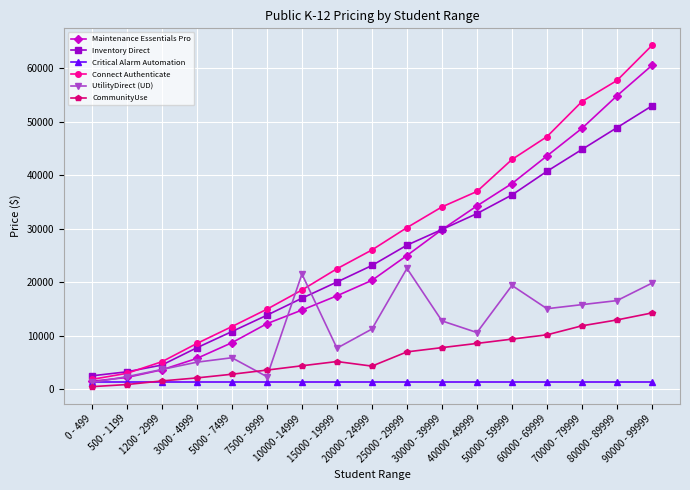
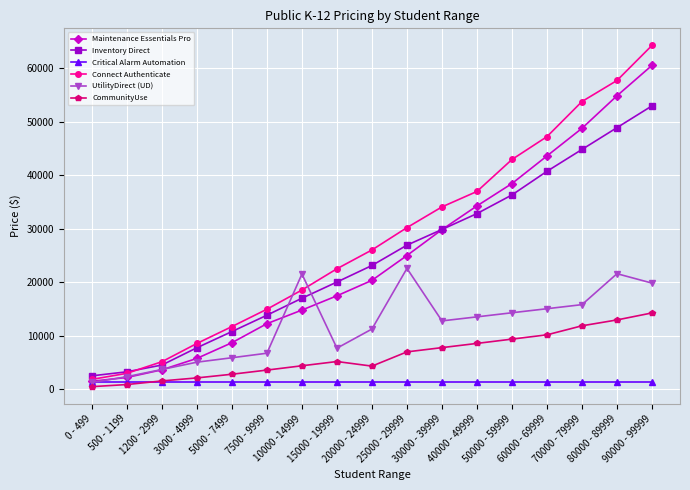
  {
    "Critical Alarm Automation": {
      "3000 - 4999": 1000,
      "5000 - 7499": 1000,
      "7500 - 9999": 1000,
      "10000 -14999": 1000,
      "15000 - 19999": 1000,
      "20000 - 24999": 1000,
      "25000 - 29999": 1000,
      "30000 - 39999": 1000,
      "40000 - 49999": 1000,
      "50000 - 59999": 1000,
      "60000 - 69999": 1000,
      "70000 - 79999": 1000,
      "80000 - 89999": 1000,
      "90000 - 99999": 1000
    },
    "UtilityDirect (UD)": {
      "3000 - 4999": 5000,
      "5000 - 7499": 6000,
-     "7500 - 9999": 2000,
+     "7500 - 9999": 7000,
      "10000 -14999": 22000,
      "15000 - 19999": 8000,
      "20000 - 24999": 11000,
      "25000 - 29999": 23000,
      "30000 - 39999": 13000,
-     "40000 - 49999": 11000,
-     "50000 - 59999": 19000,
+     "40000 - 49999": 14000,
+     "50000 - 59999": 14000,
      "60000 - 69999": 15000,
      "70000 - 79999": 16000,
-     "80000 - 89999": 17000,
+     "80000 - 89999": 22000,
      "90000 - 99999": 20000
    }
  }
